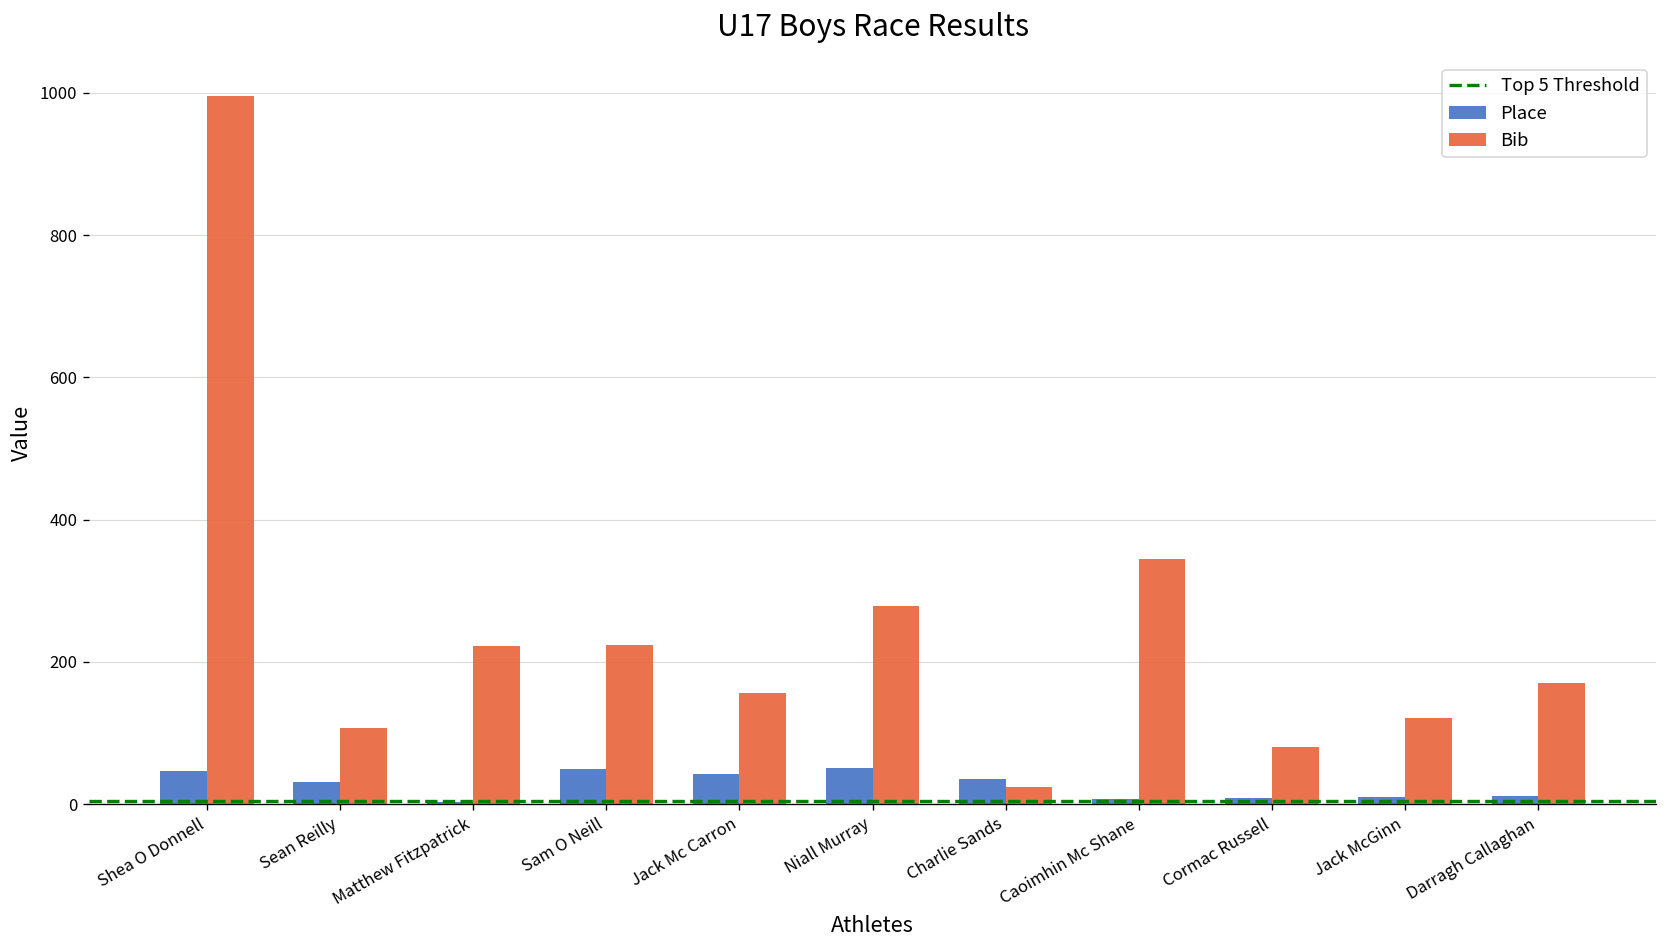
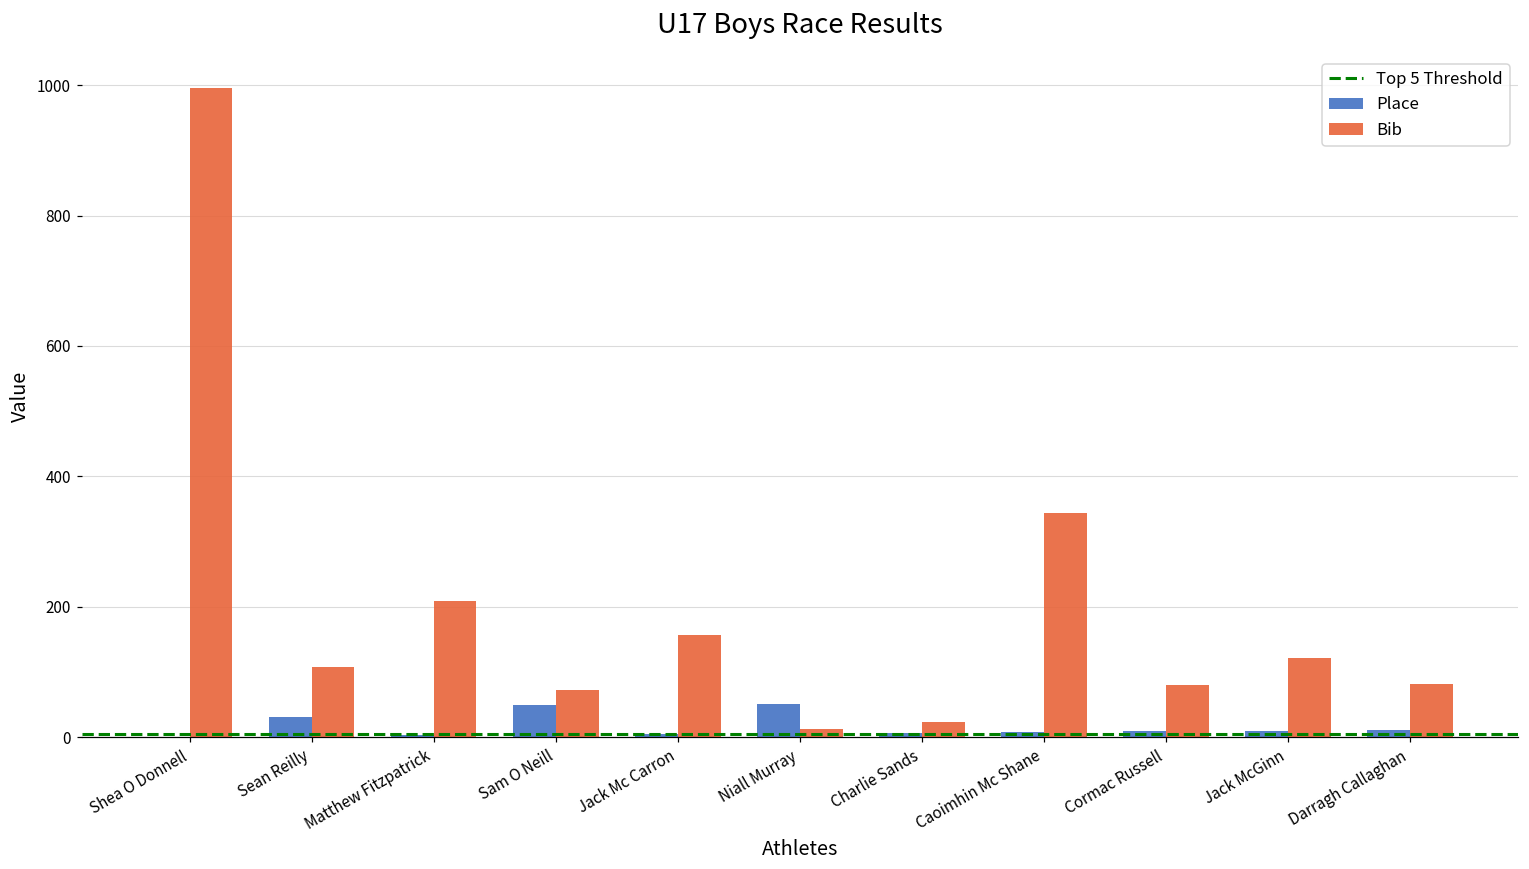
  {
    "Place": {
-     "Shea O Donnell": 50,
+     "Shea O Donnell": 0,
      "Sean Reilly": 30,
      "Sam O Neill": 50,
-     "Jack Mc Carron": 40,
+     "Jack Mc Carron": 10,
      "Niall Murray": 50,
-     "Charlie Sands": 40,
+     "Charlie Sands": 10,
      "Caoimhin Mc Shane": 10,
      "Cormac Russell": 10,
      "Jack McGinn": 10,
      "Darragh Callaghan": 10
    },
    "Bib": {
      "Shea O Donnell": 1000,
      "Sean Reilly": 110,
-     "Matthew Fitzpatrick": 220,
-     "Sam O Neill": 220,
+     "Matthew Fitzpatrick": 210,
+     "Sam O Neill": 70,
      "Jack Mc Carron": 160,
-     "Niall Murray": 280,
+     "Niall Murray": 10,
      "Charlie Sands": 20,
      "Caoimhin Mc Shane": 340,
      "Cormac Russell": 80,
      "Jack McGinn": 120,
-     "Darragh Callaghan": 170
+     "Darragh Callaghan": 80
    }
  }
